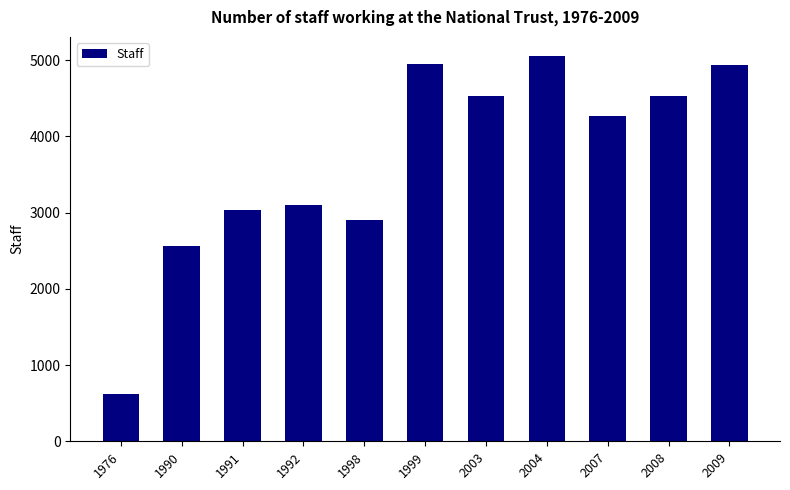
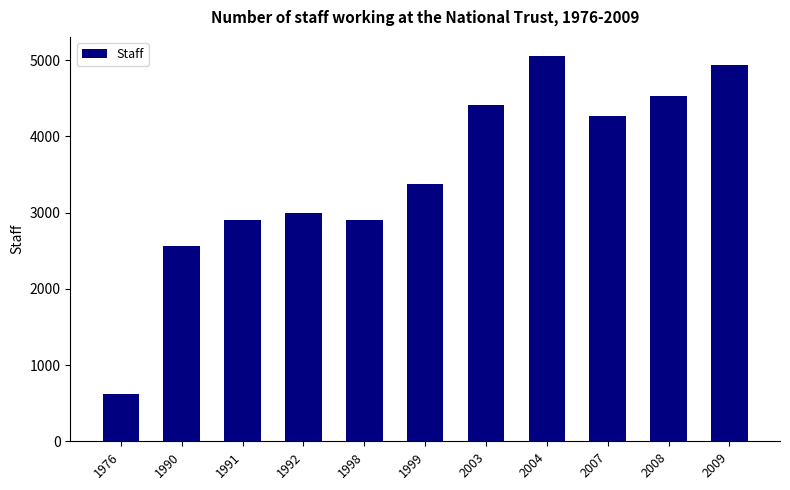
  {
    "1976": 600,
    "1990": 2600,
-   "1991": 3000,
-   "1992": 3100,
+   "1991": 2900,
+   "1992": 3000,
    "1998": 2900,
-   "1999": 5000,
-   "2003": 4500,
+   "1999": 3400,
+   "2003": 4400,
    "2004": 5100,
    "2007": 4300,
    "2008": 4500,
    "2009": 4900
  }
